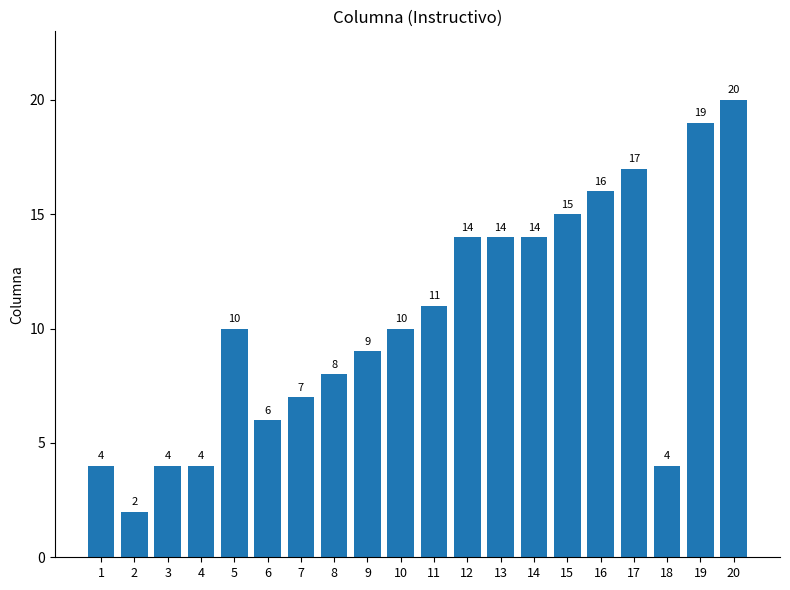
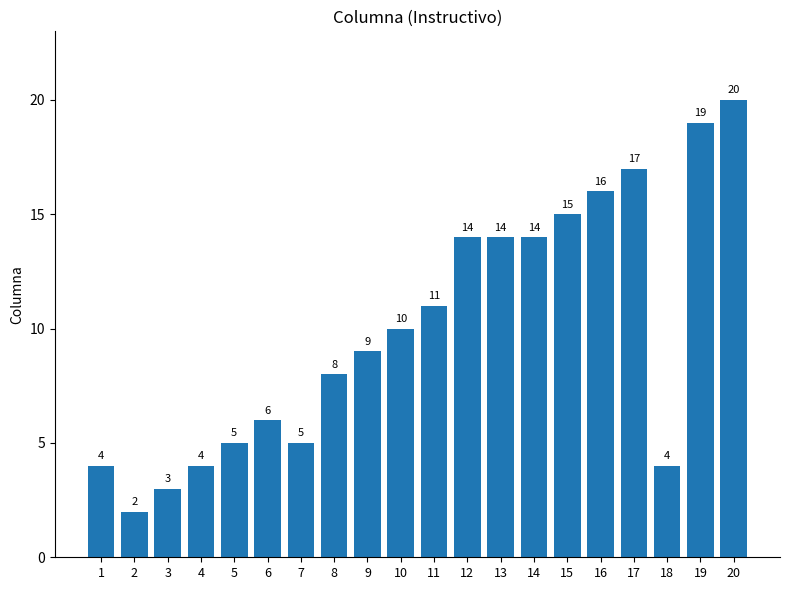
  {
    "1": 4,
    "2": 2,
-   "3": 4,
+   "3": 3,
    "4": 4,
-   "5": 10,
+   "5": 5,
    "6": 6,
-   "7": 7,
+   "7": 5,
    "8": 8,
    "9": 9,
    "10": 10,
    "11": 11,
    "12": 14,
    "13": 14,
    "14": 14,
    "15": 15,
    "16": 16,
    "17": 17,
    "18": 4,
    "19": 19,
    "20": 20
  }
